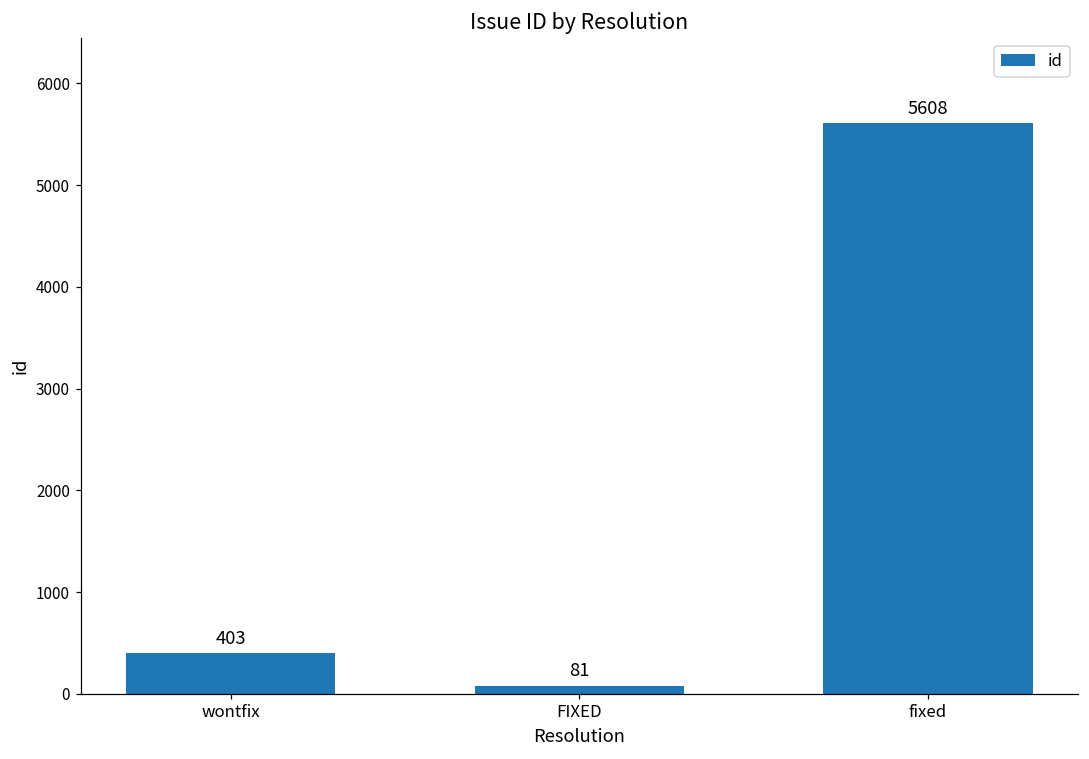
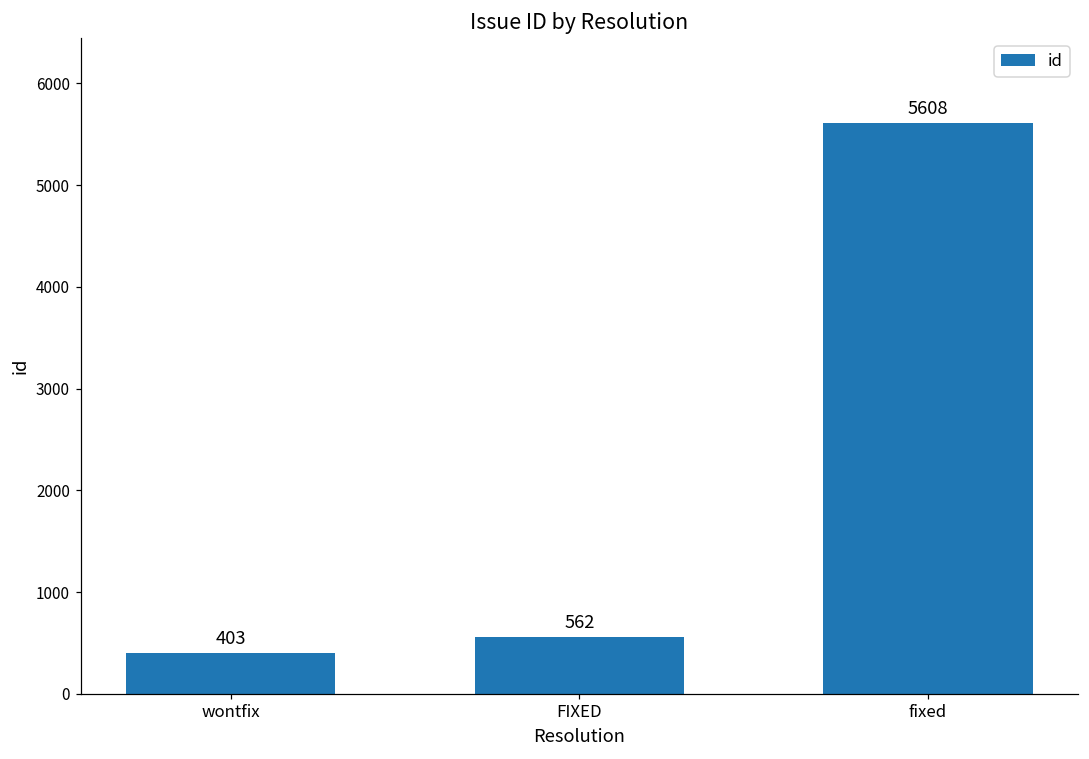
  {
    "wontfix": 403,
-   "FIXED": 81,
+   "FIXED": 562,
    "fixed": 5608
  }
